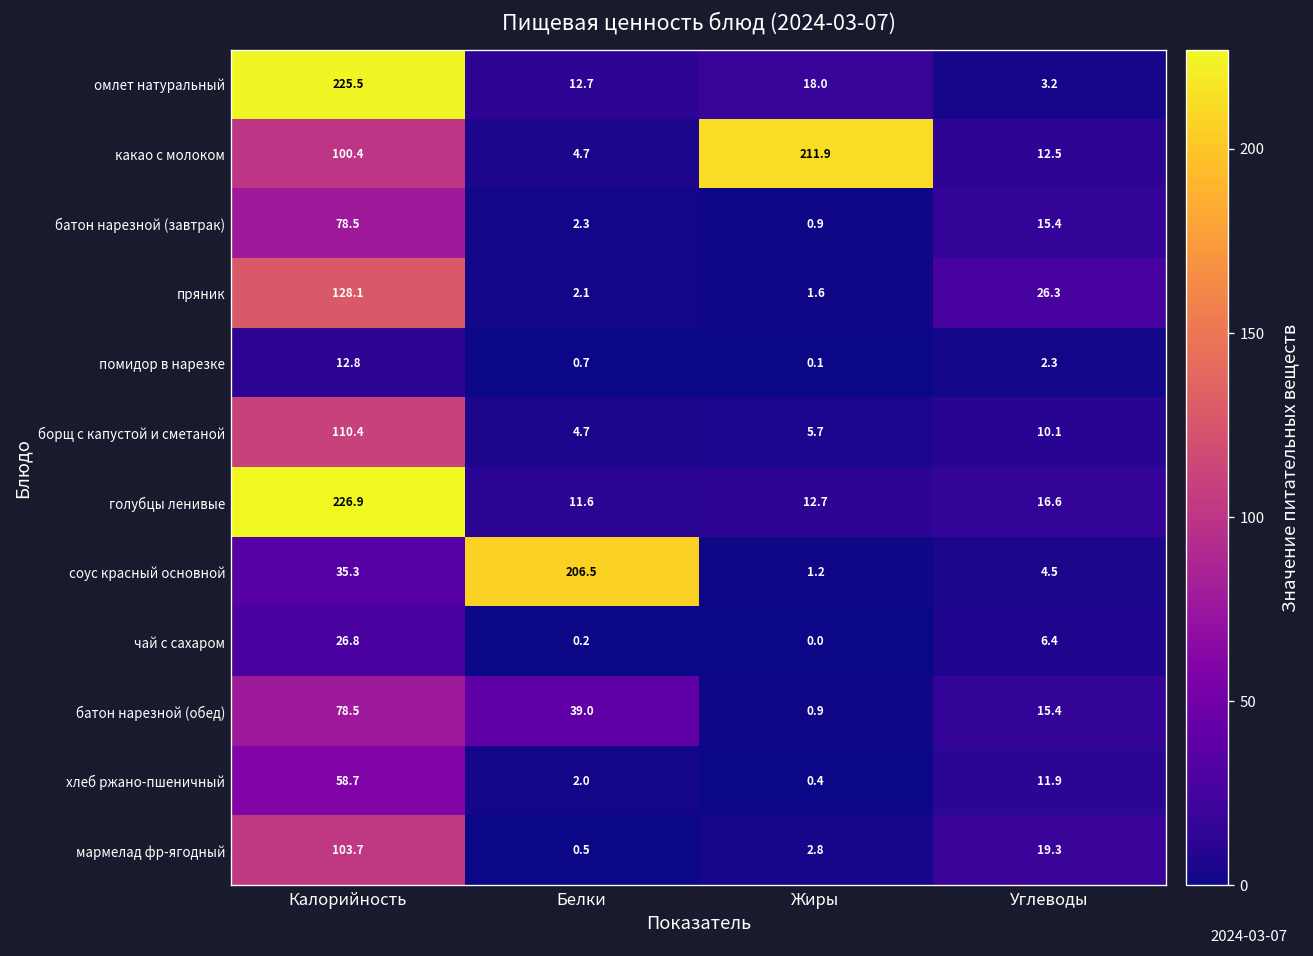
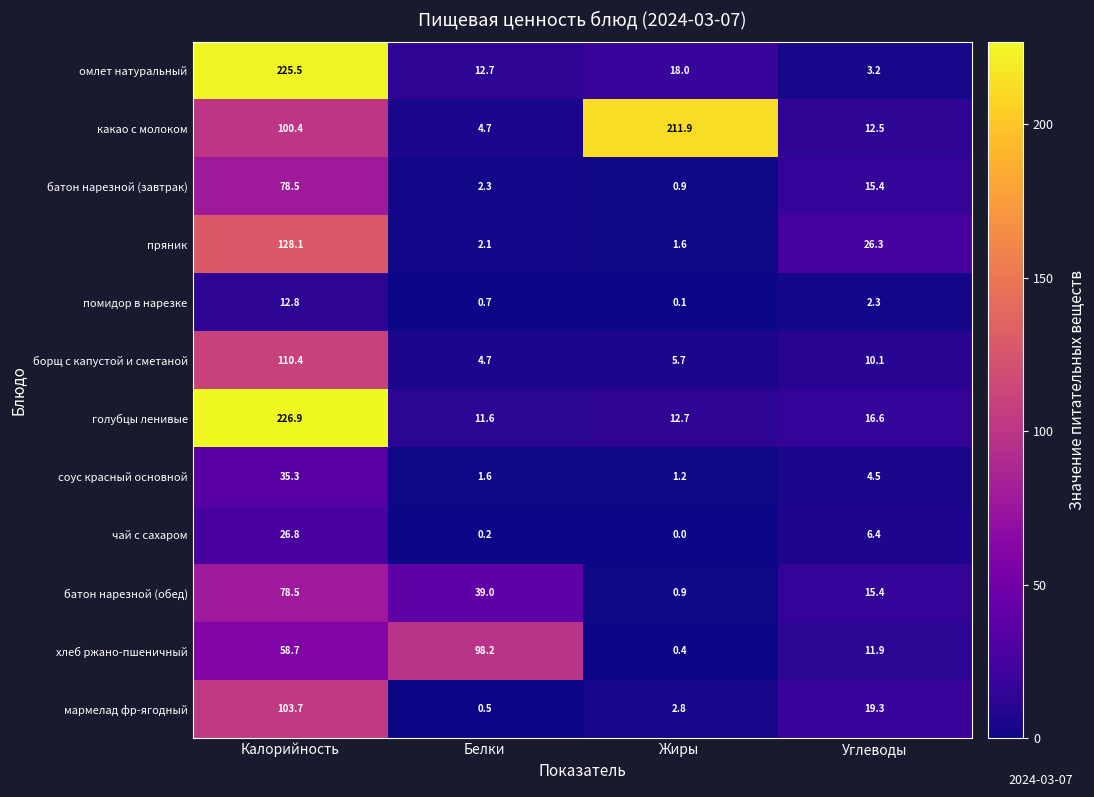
  {
    "омлет натуральный": {
      "Калорийность": 225.5,
      "Белки": 12.7,
      "Жиры": 18.0,
      "Углеводы": 3.2
    },
    "какао с молоком": {
      "Калорийность": 100.4,
      "Белки": 4.7,
      "Жиры": 211.9,
      "Углеводы": 12.5
    },
    "батон нарезной (завтрак)": {
      "Калорийность": 78.5,
      "Белки": 2.3,
      "Жиры": 0.9,
      "Углеводы": 15.4
    },
    "пряник": {
      "Калорийность": 128.1,
      "Белки": 2.1,
      "Жиры": 1.6,
      "Углеводы": 26.3
    },
    "помидор в нарезке": {
      "Калорийность": 12.8,
      "Белки": 0.7,
      "Жиры": 0.1,
      "Углеводы": 2.3
    },
    "борщ с капустой и сметаной": {
      "Калорийность": 110.4,
      "Белки": 4.7,
      "Жиры": 5.7,
      "Углеводы": 10.1
    },
    "голубцы ленивые": {
      "Калорийность": 226.9,
      "Белки": 11.6,
      "Жиры": 12.7,
      "Углеводы": 16.6
    },
    "соус красный основной": {
      "Калорийность": 35.3,
-     "Белки": 206.5,
+     "Белки": 1.6,
      "Жиры": 1.2,
      "Углеводы": 4.5
    },
    "чай с сахаром": {
      "Калорийность": 26.8,
      "Белки": 0.2,
      "Жиры": 0.0,
      "Углеводы": 6.4
    },
    "батон нарезной (обед)": {
      "Калорийность": 78.5,
      "Белки": 39.0,
      "Жиры": 0.9,
      "Углеводы": 15.4
    },
    "хлеб ржано-пшеничный": {
      "Калорийность": 58.7,
-     "Белки": 2.0,
+     "Белки": 98.2,
      "Жиры": 0.4,
      "Углеводы": 11.9
    },
    "мармелад фр-ягодный": {
      "Калорийность": 103.7,
      "Белки": 0.5,
      "Жиры": 2.8,
      "Углеводы": 19.3
    }
  }
